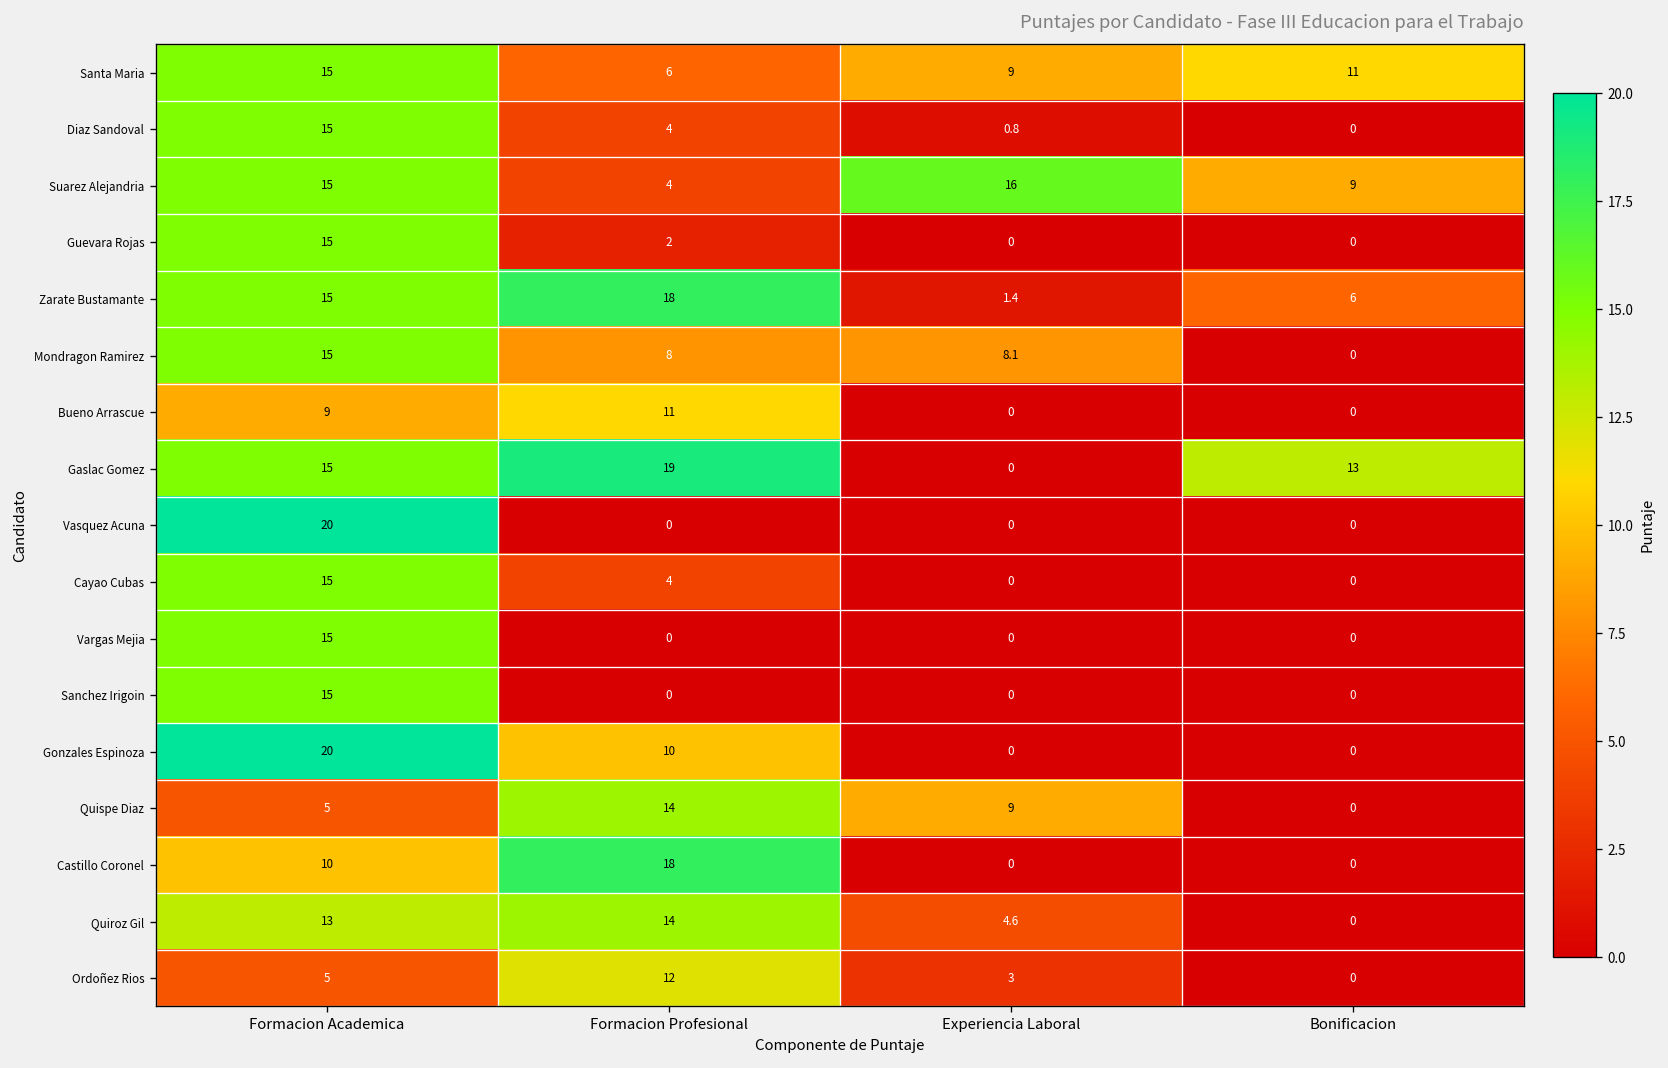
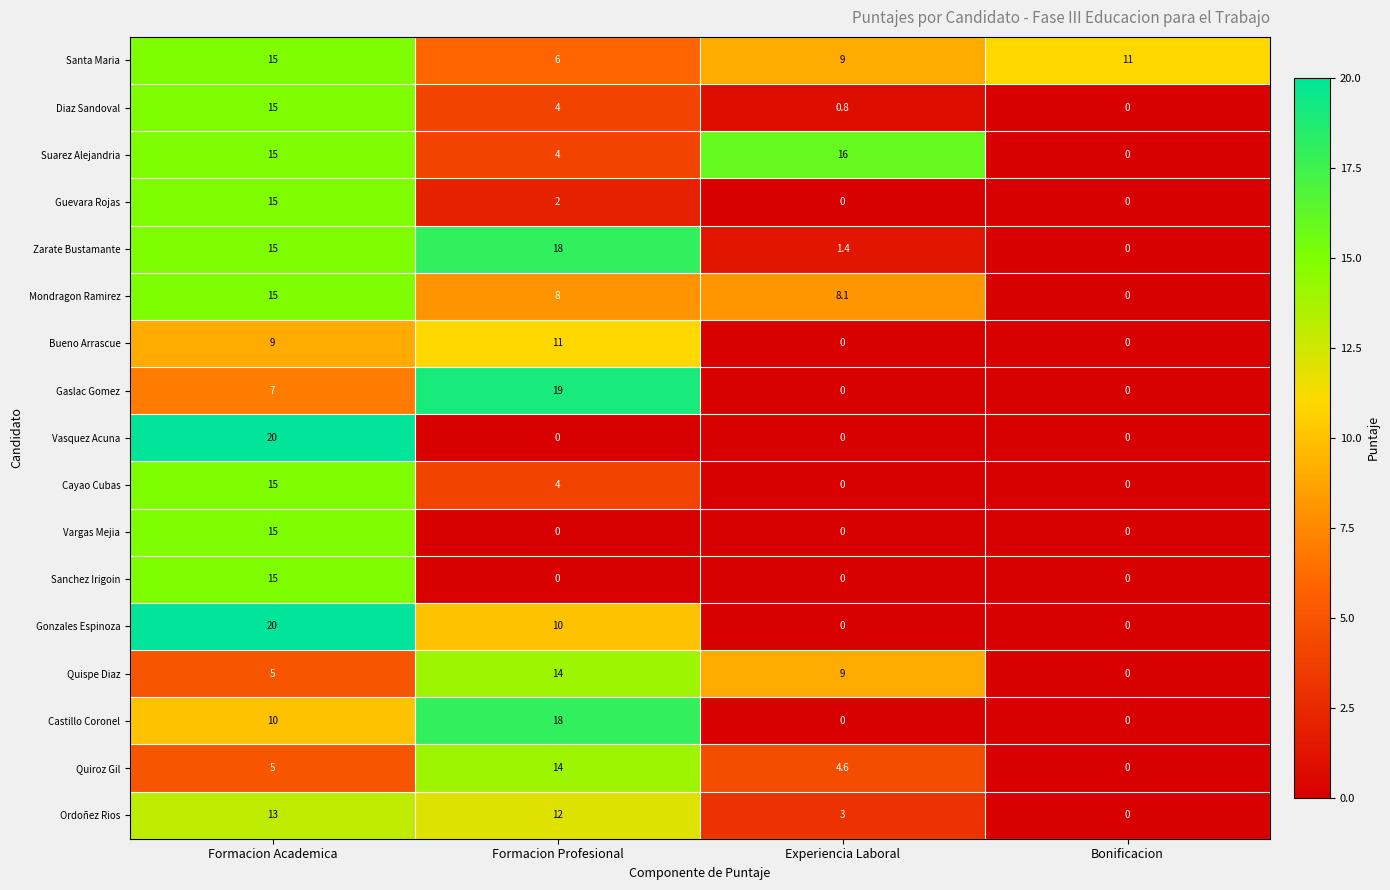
  {
    "Santa Maria": {
      "Formacion Academica": 15,
      "Formacion Profesional": 6,
      "Experiencia Laboral": 9,
      "Bonificacion": 11
    },
    "Diaz Sandoval": {
      "Formacion Academica": 15,
      "Formacion Profesional": 4,
      "Experiencia Laboral": 0.8,
      "Bonificacion": 0
    },
    "Suarez Alejandria": {
      "Formacion Academica": 15,
      "Formacion Profesional": 4,
      "Experiencia Laboral": 16,
-     "Bonificacion": 9
+     "Bonificacion": 0
    },
    "Guevara Rojas": {
      "Formacion Academica": 15,
      "Formacion Profesional": 2,
      "Experiencia Laboral": 0,
      "Bonificacion": 0
    },
    "Zarate Bustamante": {
      "Formacion Academica": 15,
      "Formacion Profesional": 18,
      "Experiencia Laboral": 1.4,
-     "Bonificacion": 6
+     "Bonificacion": 0
    },
    "Mondragon Ramirez": {
      "Formacion Academica": 15,
      "Formacion Profesional": 8,
      "Experiencia Laboral": 8.1,
      "Bonificacion": 0
    },
    "Bueno Arrascue": {
      "Formacion Academica": 9,
      "Formacion Profesional": 11,
      "Experiencia Laboral": 0,
      "Bonificacion": 0
    },
    "Gaslac Gomez": {
-     "Formacion Academica": 15,
+     "Formacion Academica": 7,
      "Formacion Profesional": 19,
      "Experiencia Laboral": 0,
-     "Bonificacion": 13
+     "Bonificacion": 0
    },
    "Vasquez Acuna": {
      "Formacion Academica": 20,
      "Formacion Profesional": 0,
      "Experiencia Laboral": 0,
      "Bonificacion": 0
    },
    "Cayao Cubas": {
      "Formacion Academica": 15,
      "Formacion Profesional": 4,
      "Experiencia Laboral": 0,
      "Bonificacion": 0
    },
    "Vargas Mejia": {
      "Formacion Academica": 15,
      "Formacion Profesional": 0,
      "Experiencia Laboral": 0,
      "Bonificacion": 0
    },
    "Sanchez Irigoin": {
      "Formacion Academica": 15,
      "Formacion Profesional": 0,
      "Experiencia Laboral": 0,
      "Bonificacion": 0
    },
    "Gonzales Espinoza": {
      "Formacion Academica": 20,
      "Formacion Profesional": 10,
      "Experiencia Laboral": 0,
      "Bonificacion": 0
    },
    "Quispe Diaz": {
      "Formacion Academica": 5,
      "Formacion Profesional": 14,
      "Experiencia Laboral": 9,
      "Bonificacion": 0
    },
    "Castillo Coronel": {
      "Formacion Academica": 10,
      "Formacion Profesional": 18,
      "Experiencia Laboral": 0,
      "Bonificacion": 0
    },
    "Quiroz Gil": {
-     "Formacion Academica": 13,
+     "Formacion Academica": 5,
      "Formacion Profesional": 14,
      "Experiencia Laboral": 4.6,
      "Bonificacion": 0
    },
    "Ordoñez Rios": {
-     "Formacion Academica": 5,
+     "Formacion Academica": 13,
      "Formacion Profesional": 12,
      "Experiencia Laboral": 3,
      "Bonificacion": 0
    }
  }
